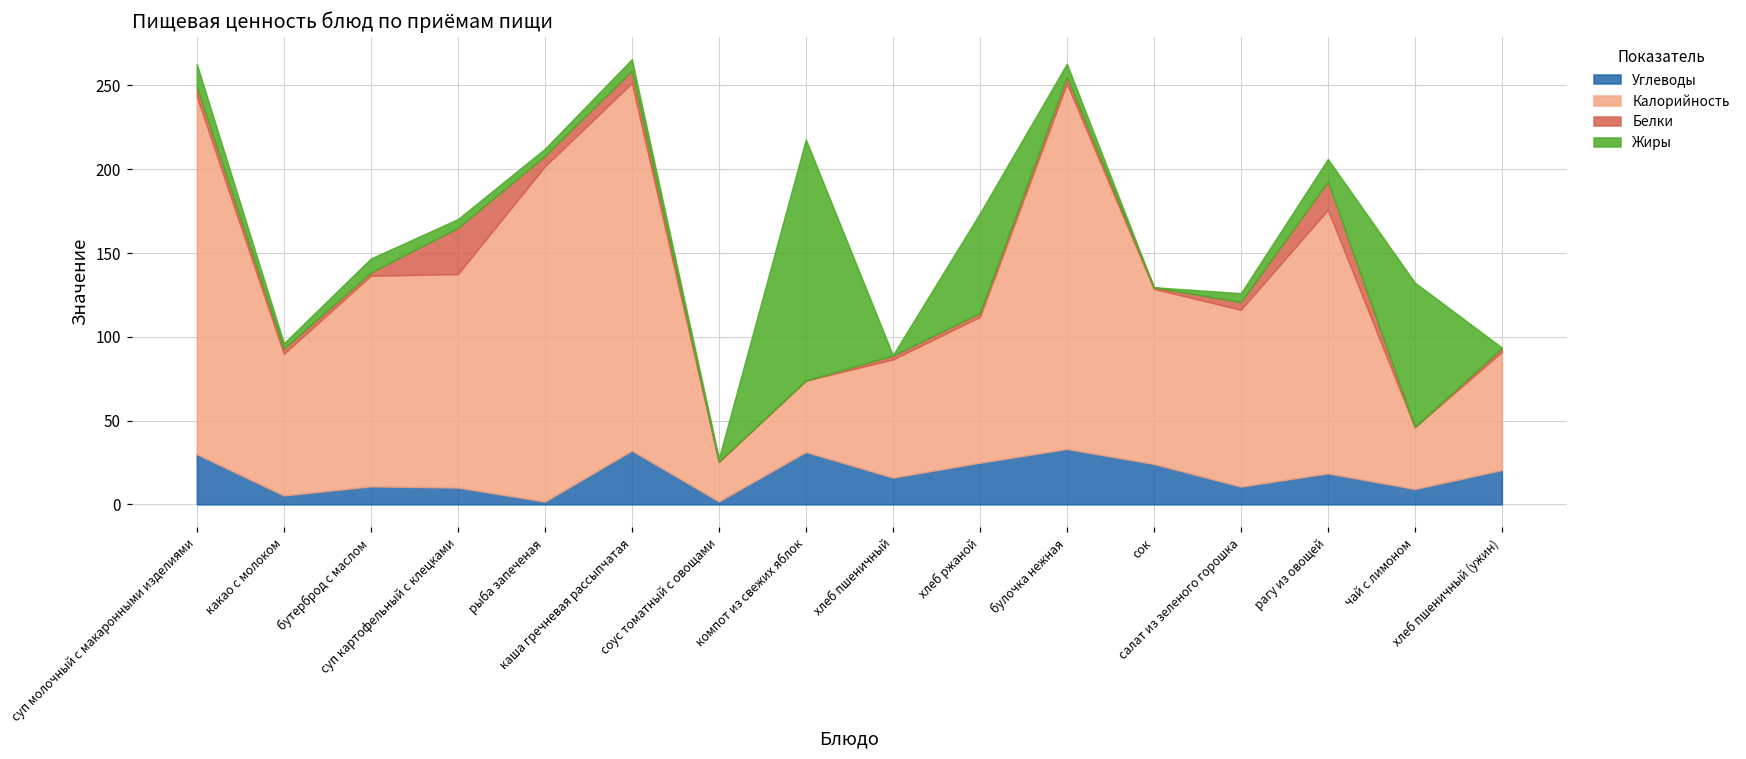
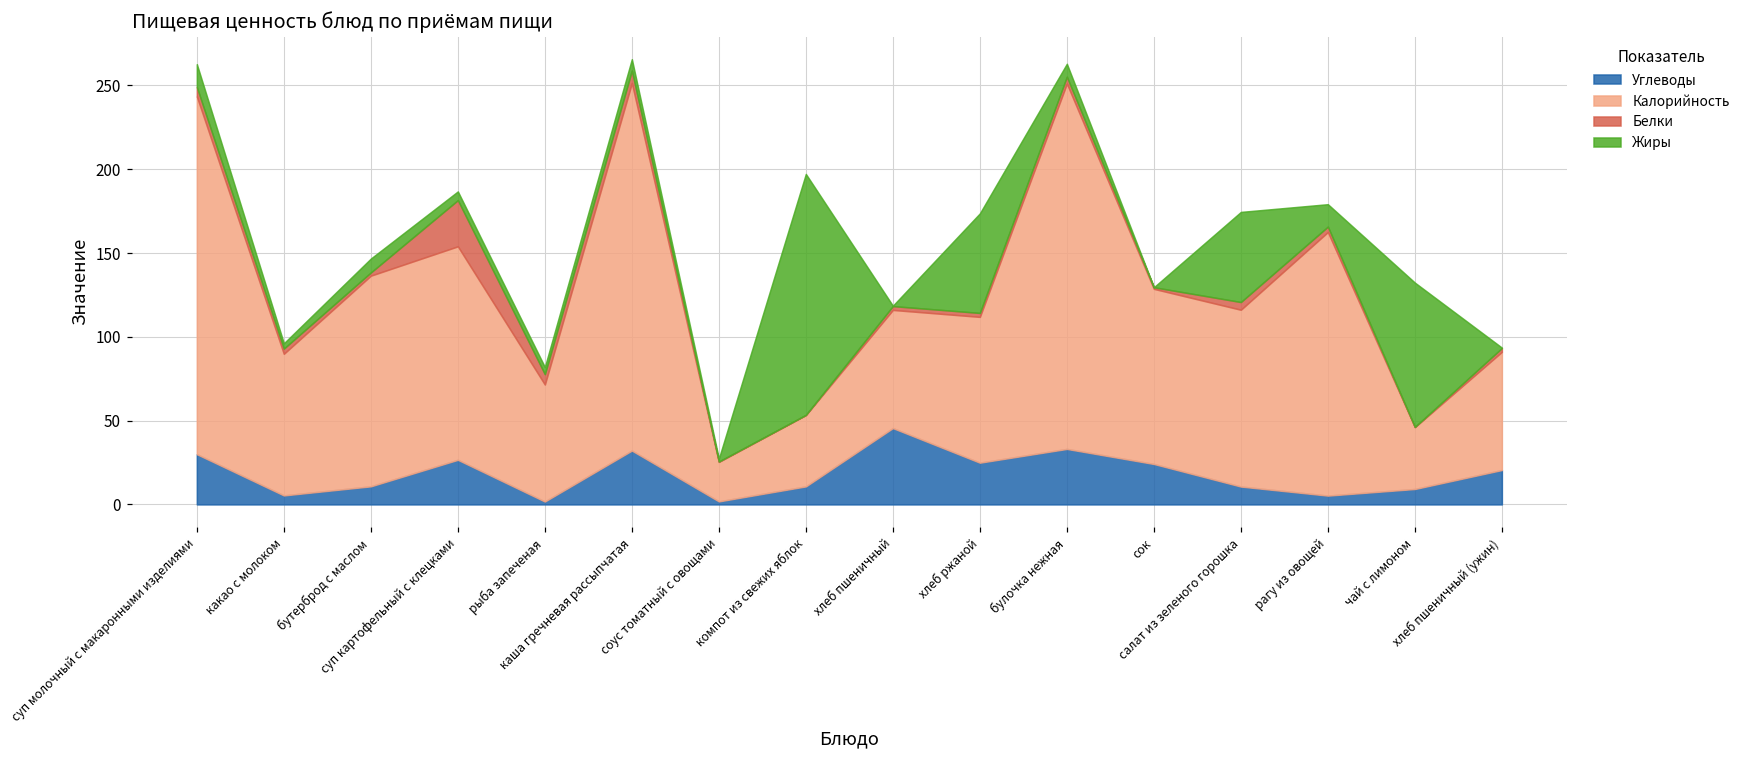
  {
    "Углеводы": {
      "суп молочный с макаронными изделиями": 30,
      "какао с молоком": 5,
      "бутерброд с маслом": 11,
-     "суп картофельный с клецками": 10,
+     "суп картофельный с клецками": 27,
      "рыба запеченая": 2,
      "каша гречневая рассыпчатая": 32,
      "соус томатный с овощами": 2,
-     "компот из свежих яблок": 31,
-     "хлеб пшеничный": 16,
+     "компот из свежих яблок": 11,
+     "хлеб пшеничный": 46,
      "хлеб ржаной": 25,
      "булочка нежная": 33,
      "сок": 24,
      "салат из зеленого горошка": 11,
-     "рагу из овощей": 19,
+     "рагу из овощей": 5,
      "чай с лимоном": 9,
      "хлеб пшеничный (ужин)": 21
    },
    "Калорийность": {
      "суп молочный с макаронными изделиями": 213,
      "какао с молоком": 84,
      "бутерброд с маслом": 126,
      "суп картофельный с клецками": 127,
-     "рыба запеченая": 200,
+     "рыба запеченая": 70,
      "каша гречневая рассыпчатая": 219,
      "хлеб пшеничный": 71,
      "хлеб ржаной": 87,
      "булочка нежная": 218,
      "салат из зеленого горошка": 105,
      "рагу из овощей": 157,
      "хлеб пшеничный (ужин)": 71
    },
    "Белки": {
      "суп молочный с макаронными изделиями": 6,
      "какао с молоком": 3,
      "бутерброд с маслом": 2,
      "суп картофельный с клецками": 28,
      "рыба запеченая": 6,
      "каша гречневая рассыпчатая": 7,
      "хлеб ржаной": 2,
      "булочка нежная": 4,
      "салат из зеленого горошка": 5,
-     "рагу из овощей": 17
+     "рагу из овощей": 3
    },
    "Жиры": {
      "суп молочный с макаронными изделиями": 14,
      "какао с молоком": 3,
      "бутерброд с маслом": 8,
      "суп картофельный с клецками": 5,
      "рыба запеченая": 4,
      "каша гречневая рассыпчатая": 7,
      "соус томатный с овощами": 2,
      "компот из свежих яблок": 144,
      "хлеб ржаной": 59,
      "булочка нежная": 8,
-     "салат из зеленого горошка": 5,
+     "салат из зеленого горошка": 54,
      "рагу из овощей": 13,
      "чай с лимоном": 86
    }
  }
